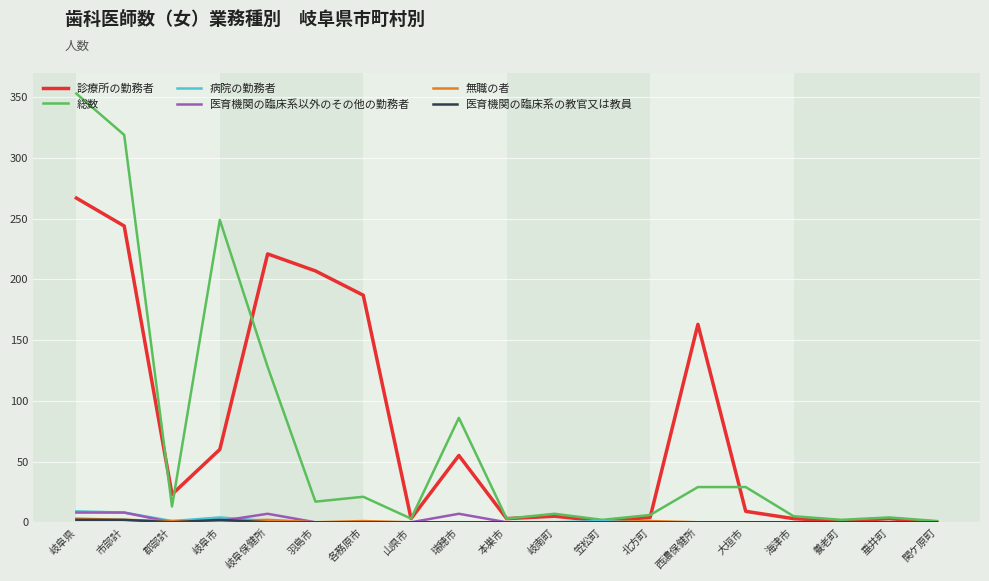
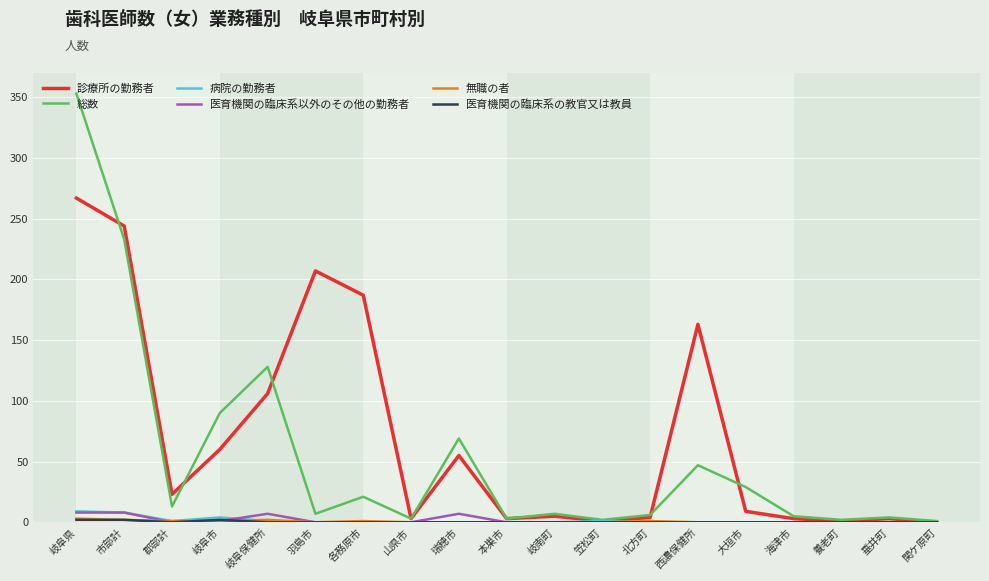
  {
    "診療所の勤務者": {
      "岐阜県": 267,
      "市部計": 244,
      "郡部計": 23,
      "岐阜市": 60,
-     "岐阜保健所": 221,
+     "岐阜保健所": 106,
      "羽島市": 207,
      "各務原市": 187,
      "瑞穂市": 55,
      "西濃保健所": 163,
      "大垣市": 9
    },
    "総数": {
      "岐阜県": 353,
-     "市部計": 319,
+     "市部計": 233,
      "郡部計": 13,
-     "岐阜市": 249,
+     "岐阜市": 90,
      "岐阜保健所": 128,
-     "羽島市": 17,
+     "羽島市": 7,
      "各務原市": 21,
-     "瑞穂市": 86,
-     "西濃保健所": 29,
+     "瑞穂市": 69,
+     "西濃保健所": 47,
      "大垣市": 29
    },
    "医育機関の臨床系以外のその他の勤務者": {
      "岐阜保健所": 7,
      "瑞穂市": 7
    }
  }
